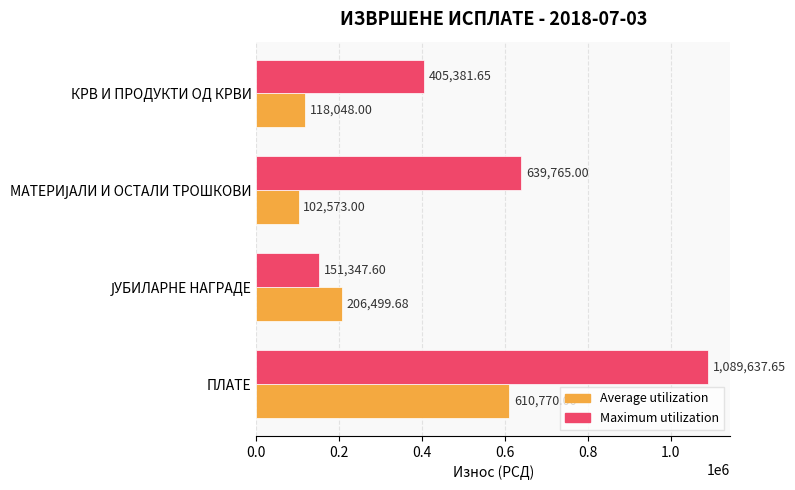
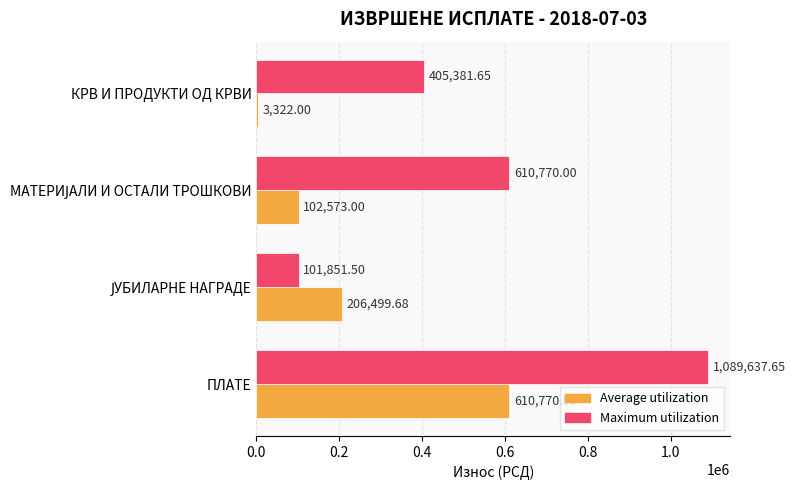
  {
    "Average utilization": {
-     "КРВ И ПРОДУКТИ ОД КРВИ": "118,048.00",
+     "КРВ И ПРОДУКТИ ОД КРВИ": "3,322.00",
      "МАТЕРИЈАЛИ И ОСТАЛИ ТРОШКОВИ": "102,573.00",
      "ЈУБИЛАРНЕ НАГРАДЕ": "206,499.68"
    },
    "Maximum utilization": {
      "КРВ И ПРОДУКТИ ОД КРВИ": "405,381.65",
-     "МАТЕРИЈАЛИ И ОСТАЛИ ТРОШКОВИ": "639,765.00",
-     "ЈУБИЛАРНЕ НАГРАДЕ": "151,347.60",
+     "МАТЕРИЈАЛИ И ОСТАЛИ ТРОШКОВИ": "610,770.00",
+     "ЈУБИЛАРНЕ НАГРАДЕ": "101,851.50",
      "ПЛАТЕ": "1,089,637.65"
    }
  }
